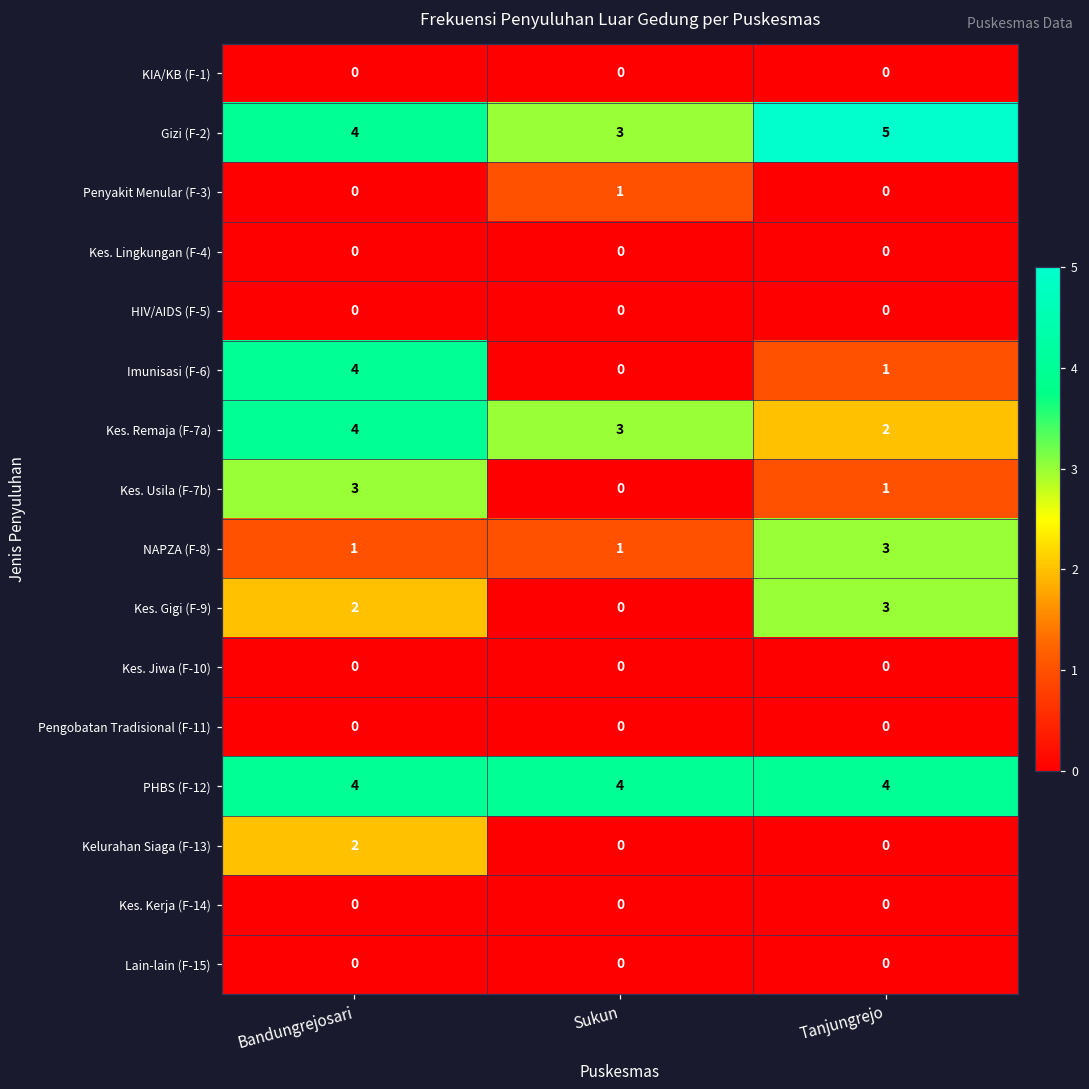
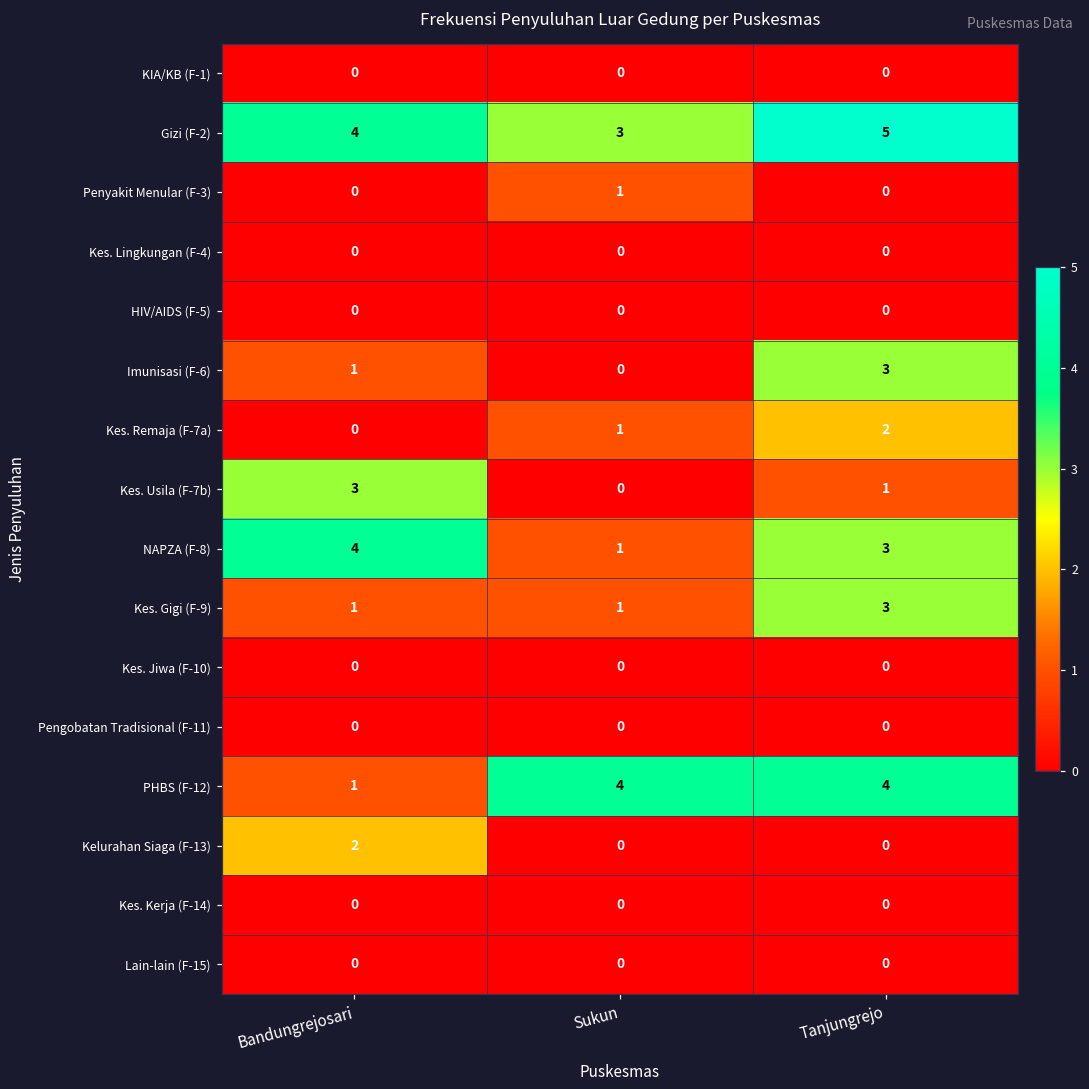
  {
    "KIA/KB (F-1)": {
      "Bandungrejosari": 0,
      "Sukun": 0,
      "Tanjungrejo": 0
    },
    "Gizi (F-2)": {
      "Bandungrejosari": 4,
      "Sukun": 3,
      "Tanjungrejo": 5
    },
    "Penyakit Menular (F-3)": {
      "Bandungrejosari": 0,
      "Sukun": 1,
      "Tanjungrejo": 0
    },
    "Kes. Lingkungan (F-4)": {
      "Bandungrejosari": 0,
      "Sukun": 0,
      "Tanjungrejo": 0
    },
    "HIV/AIDS (F-5)": {
      "Bandungrejosari": 0,
      "Sukun": 0,
      "Tanjungrejo": 0
    },
    "Imunisasi (F-6)": {
-     "Bandungrejosari": 4,
+     "Bandungrejosari": 1,
      "Sukun": 0,
-     "Tanjungrejo": 1
+     "Tanjungrejo": 3
    },
    "Kes. Remaja (F-7a)": {
-     "Bandungrejosari": 4,
-     "Sukun": 3,
+     "Bandungrejosari": 0,
+     "Sukun": 1,
      "Tanjungrejo": 2
    },
    "Kes. Usila (F-7b)": {
      "Bandungrejosari": 3,
      "Sukun": 0,
      "Tanjungrejo": 1
    },
    "NAPZA (F-8)": {
-     "Bandungrejosari": 1,
+     "Bandungrejosari": 4,
      "Sukun": 1,
      "Tanjungrejo": 3
    },
    "Kes. Gigi (F-9)": {
-     "Bandungrejosari": 2,
-     "Sukun": 0,
+     "Bandungrejosari": 1,
+     "Sukun": 1,
      "Tanjungrejo": 3
    },
    "Kes. Jiwa (F-10)": {
      "Bandungrejosari": 0,
      "Sukun": 0,
      "Tanjungrejo": 0
    },
    "Pengobatan Tradisional (F-11)": {
      "Bandungrejosari": 0,
      "Sukun": 0,
      "Tanjungrejo": 0
    },
    "PHBS (F-12)": {
-     "Bandungrejosari": 4,
+     "Bandungrejosari": 1,
      "Sukun": 4,
      "Tanjungrejo": 4
    },
    "Kelurahan Siaga (F-13)": {
      "Bandungrejosari": 2,
      "Sukun": 0,
      "Tanjungrejo": 0
    },
    "Kes. Kerja (F-14)": {
      "Bandungrejosari": 0,
      "Sukun": 0,
      "Tanjungrejo": 0
    },
    "Lain-lain (F-15)": {
      "Bandungrejosari": 0,
      "Sukun": 0,
      "Tanjungrejo": 0
    }
  }
